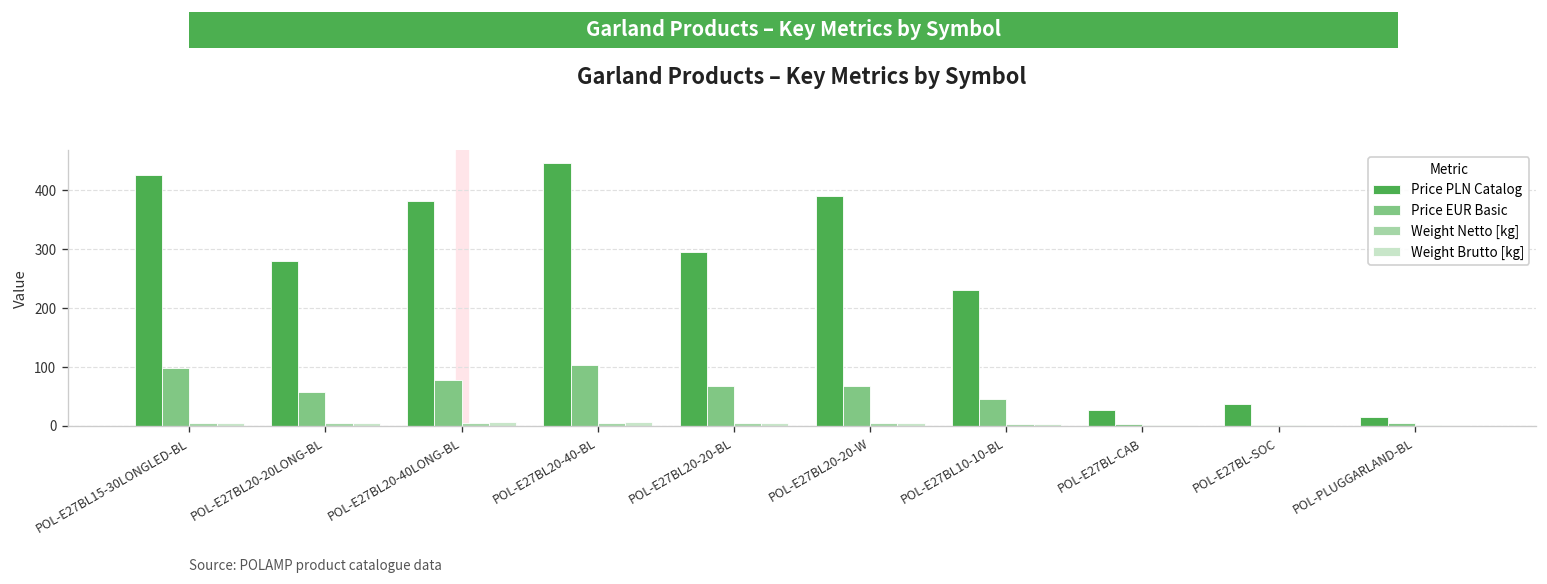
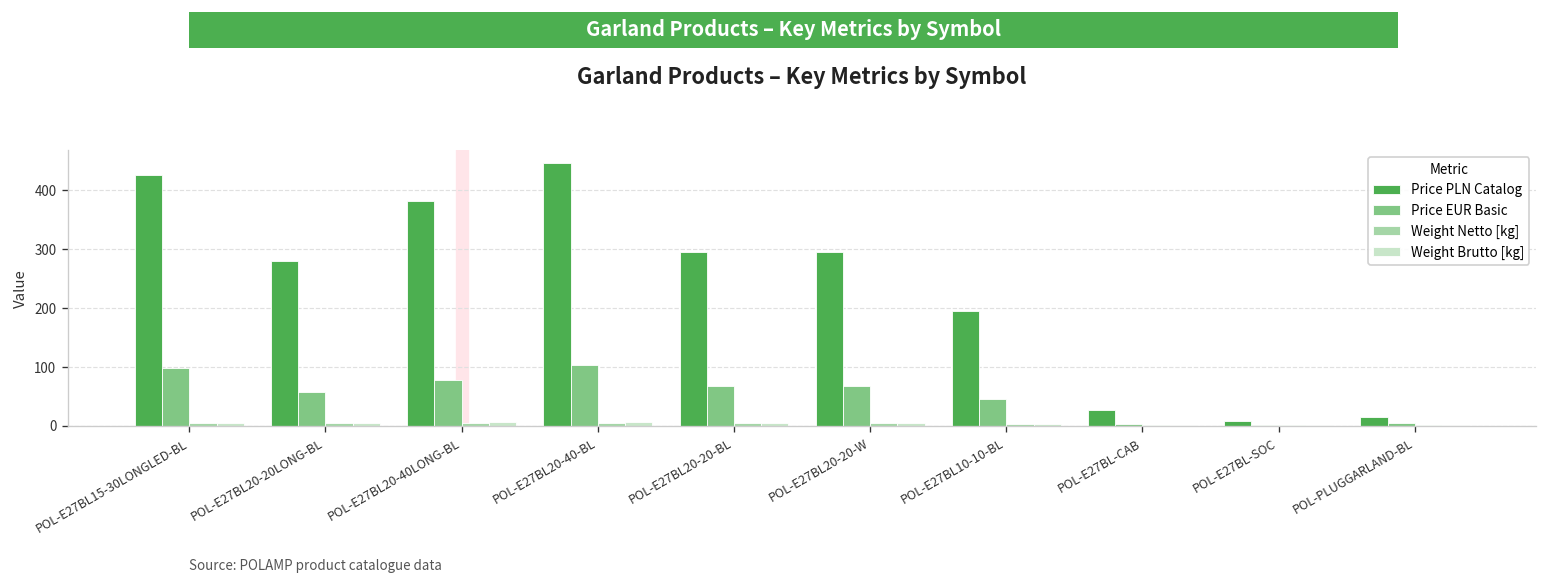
  {
    "Price PLN Catalog": {
      "POL-E27BL15-30LONGLED-BL": 430,
      "POL-E27BL20-20LONG-BL": 280,
      "POL-E27BL20-40LONG-BL": 380,
      "POL-E27BL20-40-BL": 450,
      "POL-E27BL20-20-BL": 300,
-     "POL-E27BL20-20-W": 390,
-     "POL-E27BL10-10-BL": 230,
+     "POL-E27BL20-20-W": 300,
+     "POL-E27BL10-10-BL": 200,
      "POL-E27BL-CAB": 30,
-     "POL-E27BL-SOC": 40,
+     "POL-E27BL-SOC": 10,
      "POL-PLUGGARLAND-BL": 10
    }
  }
